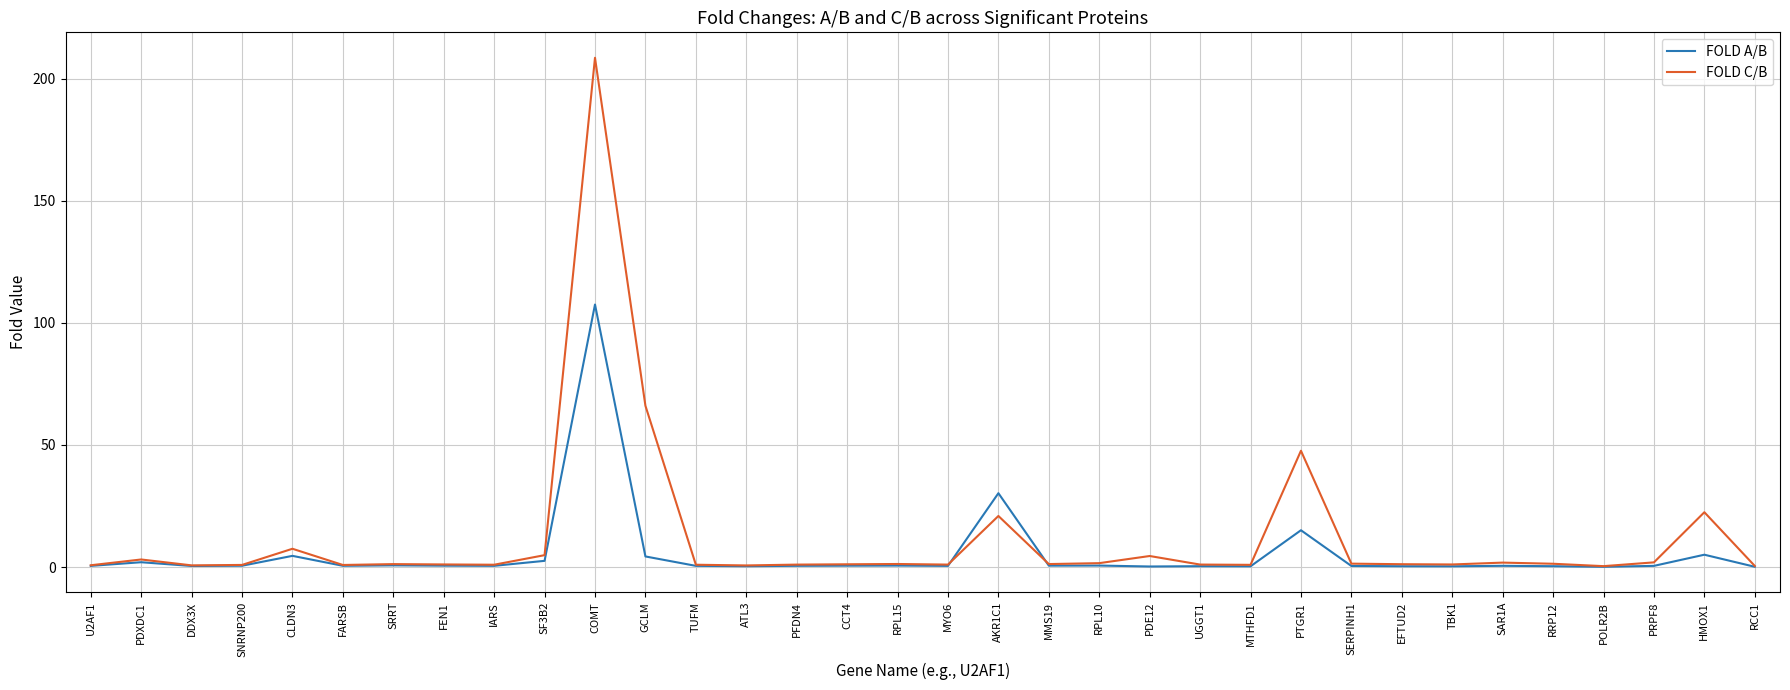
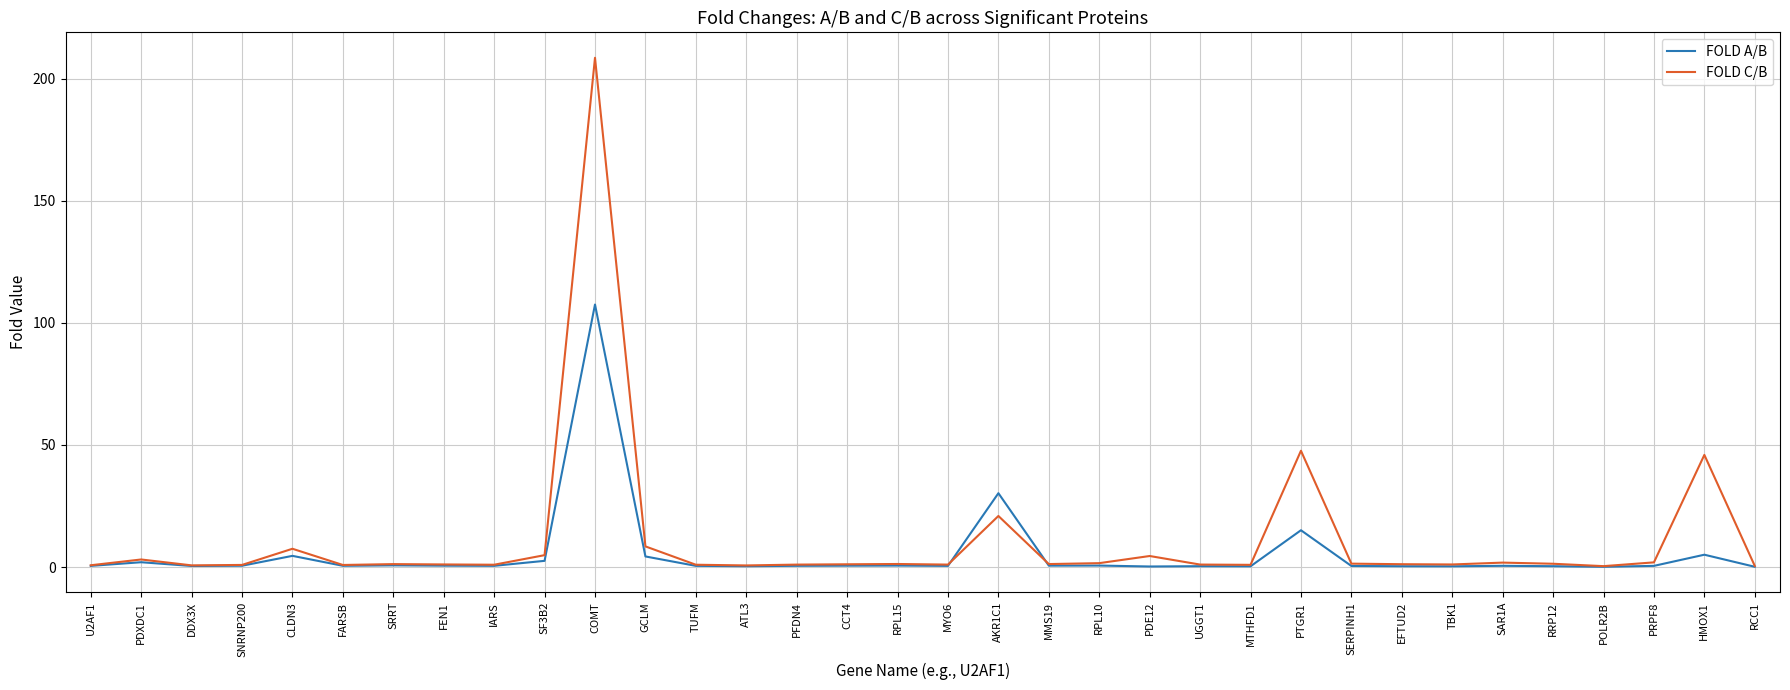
  {
    "FOLD A/B": {
      "PDXDC1": 2,
      "CLDN3": 5,
      "SF3B2": 3,
      "COMT": 107,
      "GCLM": 4,
      "AKR1C1": 30,
      "PDE12": 0,
      "PTGR1": 15,
      "SAR1A": 0,
      "PRPF8": 0,
      "HMOX1": 5
    },
    "FOLD C/B": {
      "PDXDC1": 3,
      "CLDN3": 7,
      "SF3B2": 5,
      "COMT": 208,
-     "GCLM": 66,
+     "GCLM": 8,
      "AKR1C1": 21,
      "PDE12": 5,
      "PTGR1": 48,
      "SAR1A": 2,
      "PRPF8": 2,
-     "HMOX1": 22
+     "HMOX1": 46
    }
  }
